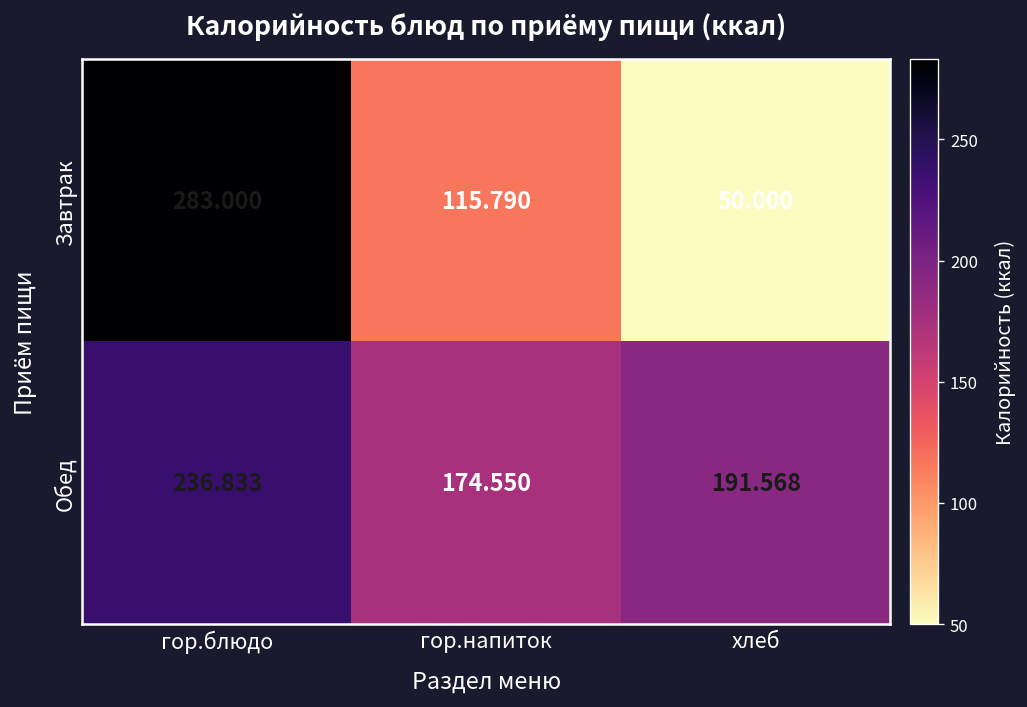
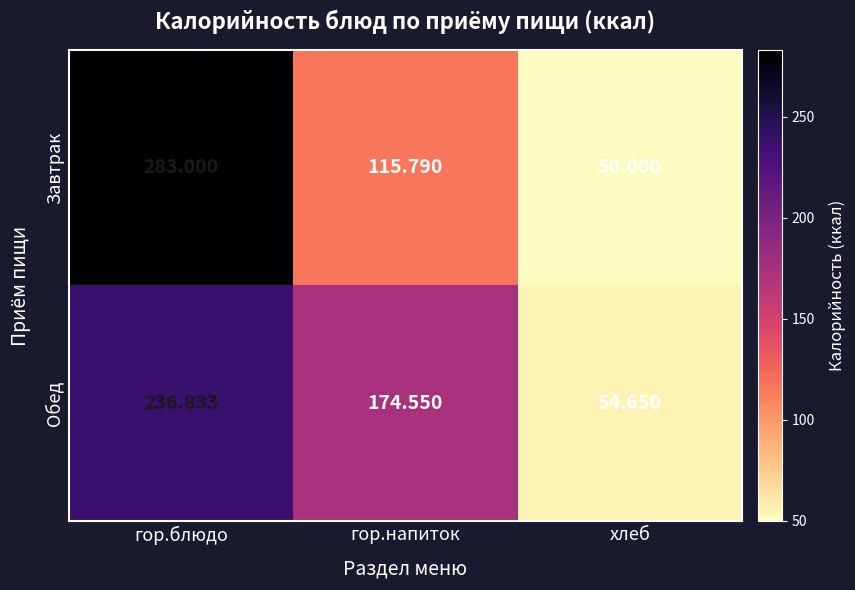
  {
    "Завтрак": {
      "гор.напиток": 115.790,
      "хлеб": 50.000
    },
    "Обед": {
      "гор.блюдо": 236.833,
      "гор.напиток": 174.550,
-     "хлеб": 191.568
+     "хлеб": 54.650
    }
  }
